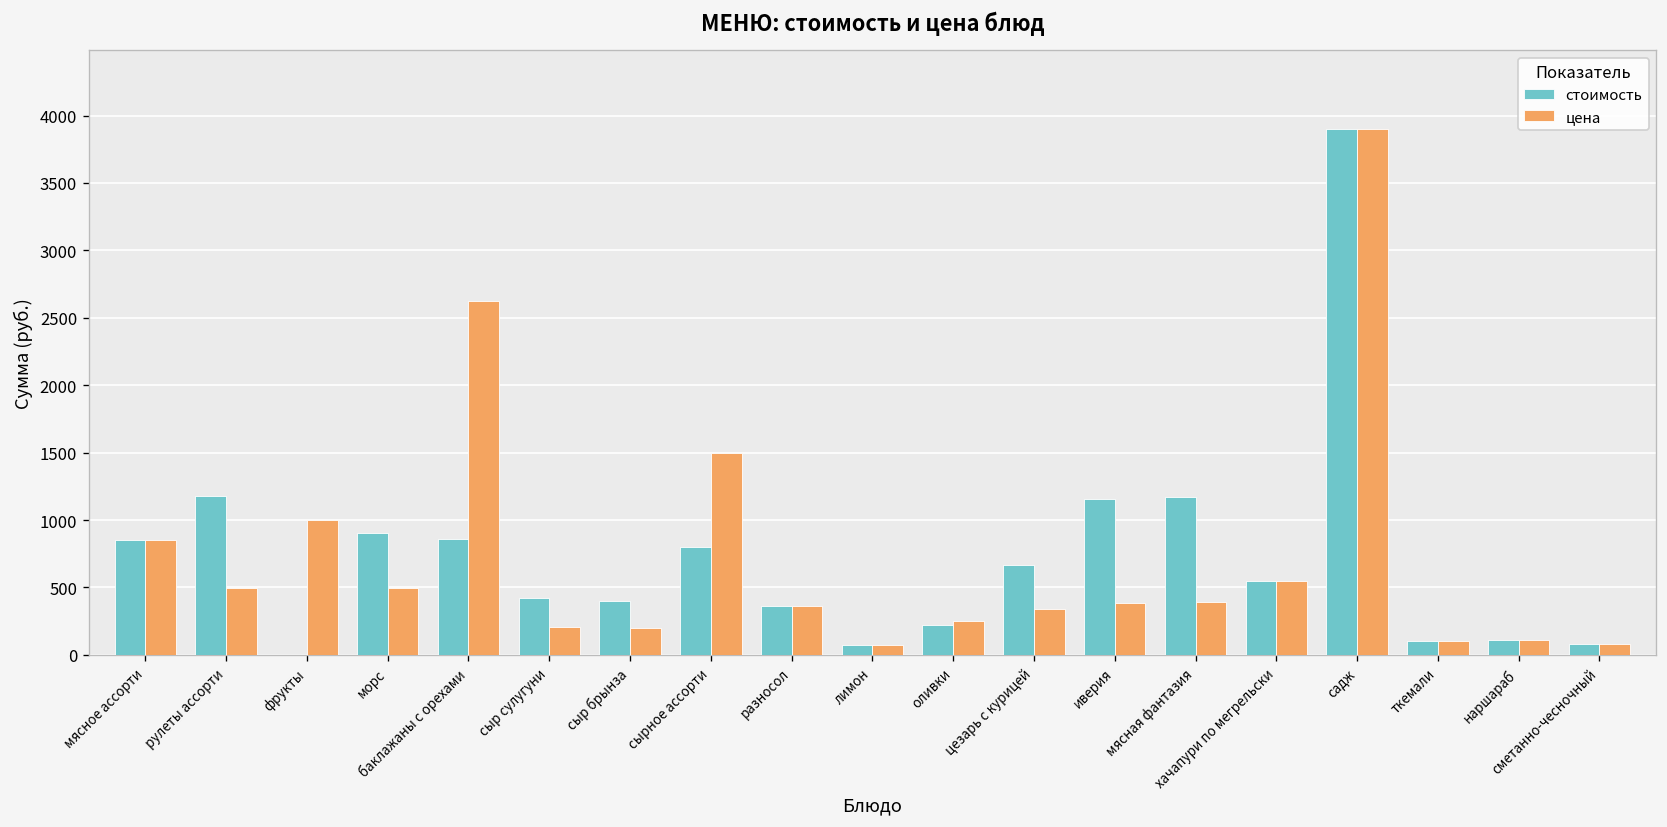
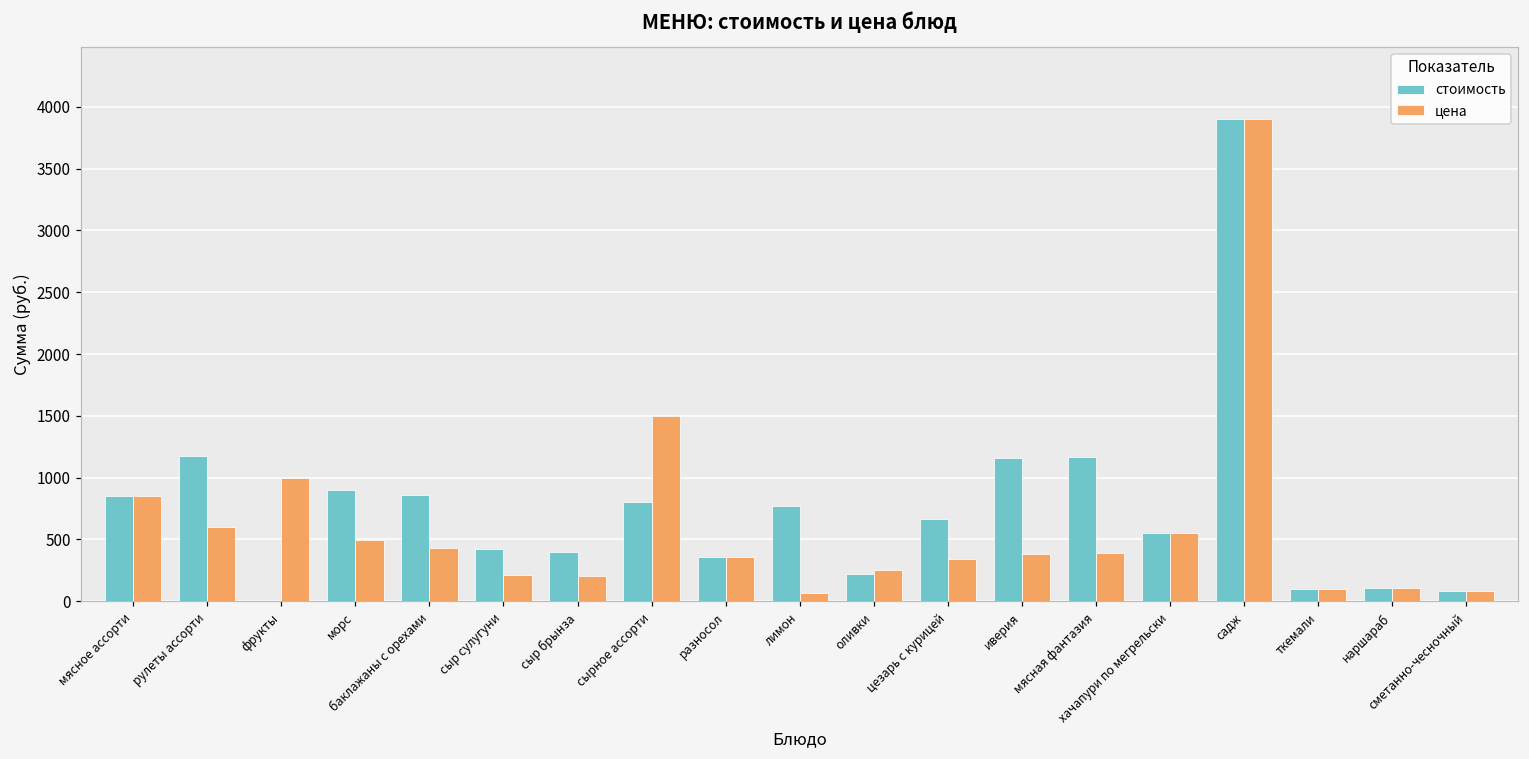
  {
    "стоимость": {
      "мясное ассорти": 850,
      "рулеты ассорти": 1180,
      "фрукты": 0,
      "морс": 900,
      "баклажаны с орехами": 860,
      "сыр сулугуни": 420,
      "сыр брынза": 400,
      "сырное ассорти": 800,
      "разносол": 360,
-     "лимон": 70,
+     "лимон": 770,
      "оливки": 220,
      "цезарь с курицей": 670,
      "иверия": 1160,
      "мясная фантазия": 1170,
      "хачапури по мегрельски": 550,
      "садж": 3900,
      "ткемали": 100,
      "наршараб": 110,
      "сметанно-чесночный": 80
    },
    "цена": {
      "мясное ассорти": 850,
-     "рулеты ассорти": 500,
+     "рулеты ассорти": 600,
      "фрукты": 1000,
      "морс": 490,
-     "баклажаны с орехами": 2620,
+     "баклажаны с орехами": 430,
      "сыр сулугуни": 210,
      "сыр брынза": 200,
      "сырное ассорти": 1500,
      "разносол": 360,
      "лимон": 70,
      "оливки": 250,
      "цезарь с курицей": 340,
      "иверия": 390,
      "мясная фантазия": 390,
      "хачапури по мегрельски": 550,
      "садж": 3900,
      "ткемали": 100,
      "наршараб": 110,
      "сметанно-чесночный": 80
    }
  }
